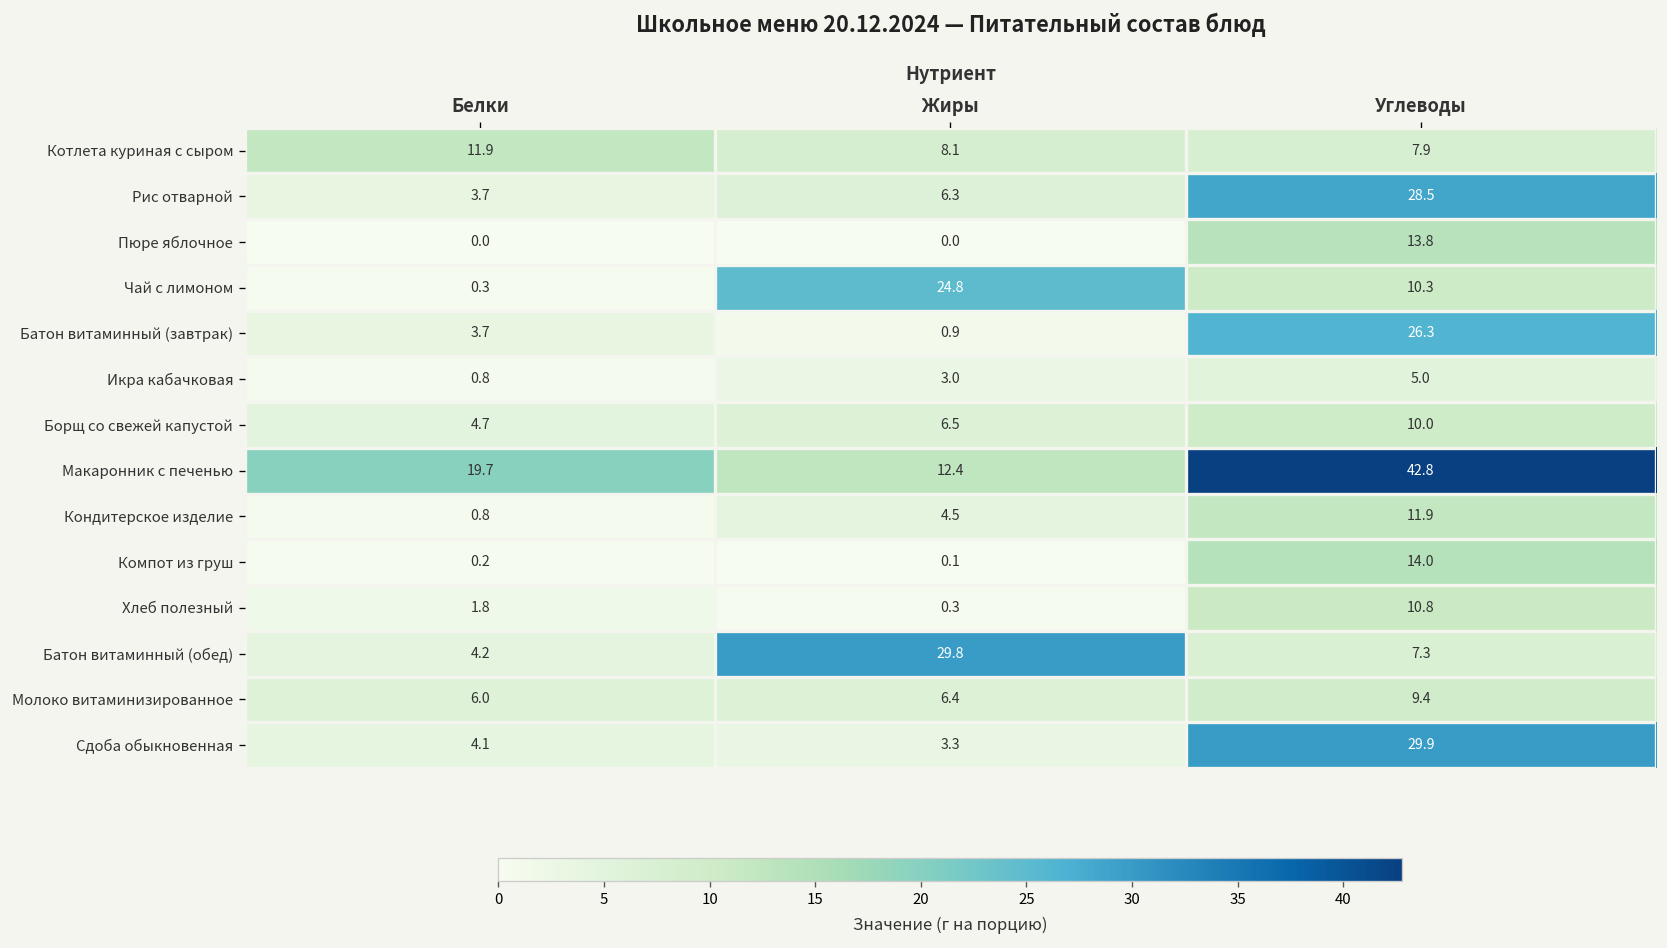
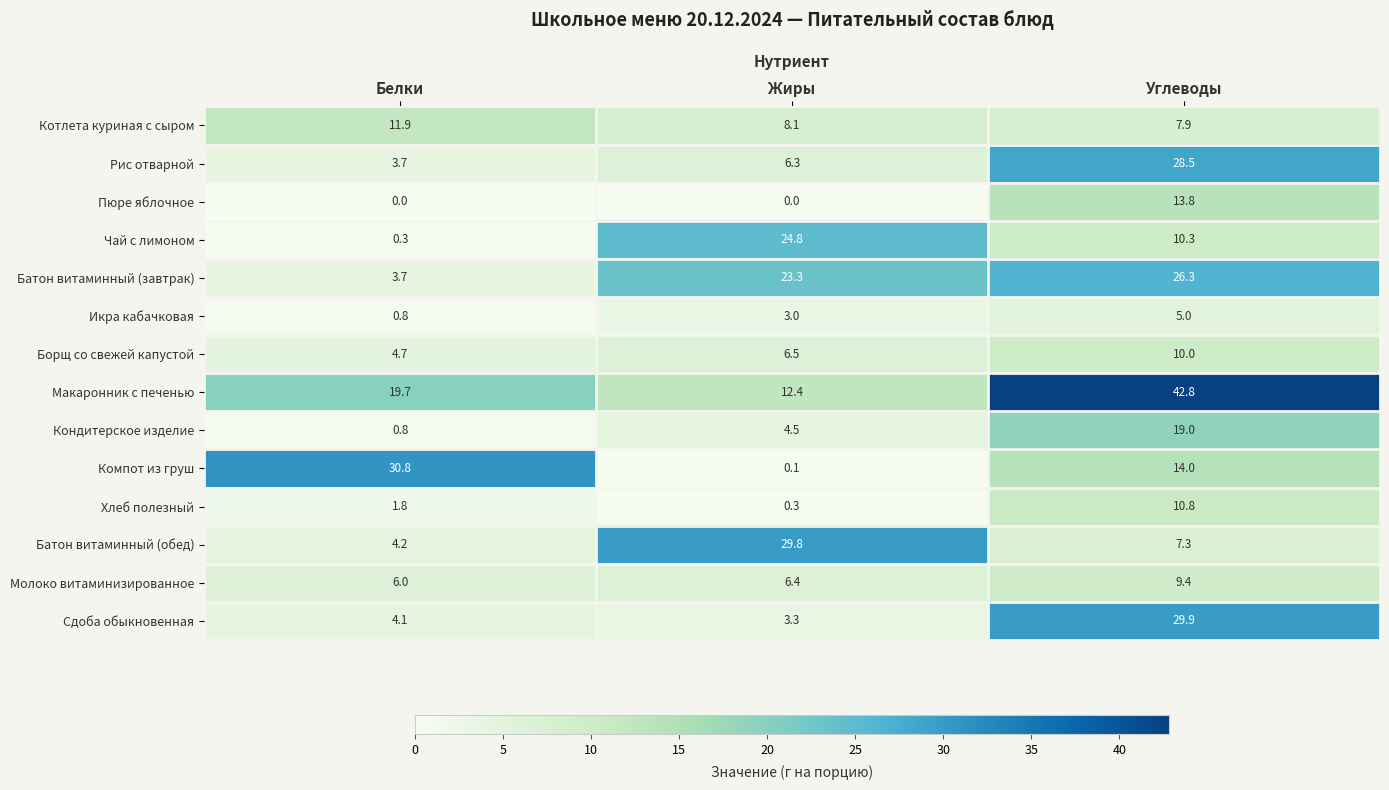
  {
    "Котлета куриная с сыром": {
      "Белки": 11.9,
      "Жиры": 8.1,
      "Углеводы": 7.9
    },
    "Рис отварной": {
      "Белки": 3.7,
      "Жиры": 6.3,
      "Углеводы": 28.5
    },
    "Пюре яблочное": {
      "Белки": 0.0,
      "Жиры": 0.0,
      "Углеводы": 13.8
    },
    "Чай с лимоном": {
      "Белки": 0.3,
      "Жиры": 24.8,
      "Углеводы": 10.3
    },
    "Батон витаминный (завтрак)": {
      "Белки": 3.7,
-     "Жиры": 0.9,
+     "Жиры": 23.3,
      "Углеводы": 26.3
    },
    "Икра кабачковая": {
      "Белки": 0.8,
      "Жиры": 3.0,
      "Углеводы": 5.0
    },
    "Борщ со свежей капустой": {
      "Белки": 4.7,
      "Жиры": 6.5,
      "Углеводы": 10.0
    },
    "Макаронник с печенью": {
      "Белки": 19.7,
      "Жиры": 12.4,
      "Углеводы": 42.8
    },
    "Кондитерское изделие": {
      "Белки": 0.8,
      "Жиры": 4.5,
-     "Углеводы": 11.9
+     "Углеводы": 19.0
    },
    "Компот из груш": {
-     "Белки": 0.2,
+     "Белки": 30.8,
      "Жиры": 0.1,
      "Углеводы": 14.0
    },
    "Хлеб полезный": {
      "Белки": 1.8,
      "Жиры": 0.3,
      "Углеводы": 10.8
    },
    "Батон витаминный (обед)": {
      "Белки": 4.2,
      "Жиры": 29.8,
      "Углеводы": 7.3
    },
    "Молоко витаминизированное": {
      "Белки": 6.0,
      "Жиры": 6.4,
      "Углеводы": 9.4
    },
    "Сдоба обыкновенная": {
      "Белки": 4.1,
      "Жиры": 3.3,
      "Углеводы": 29.9
    }
  }
